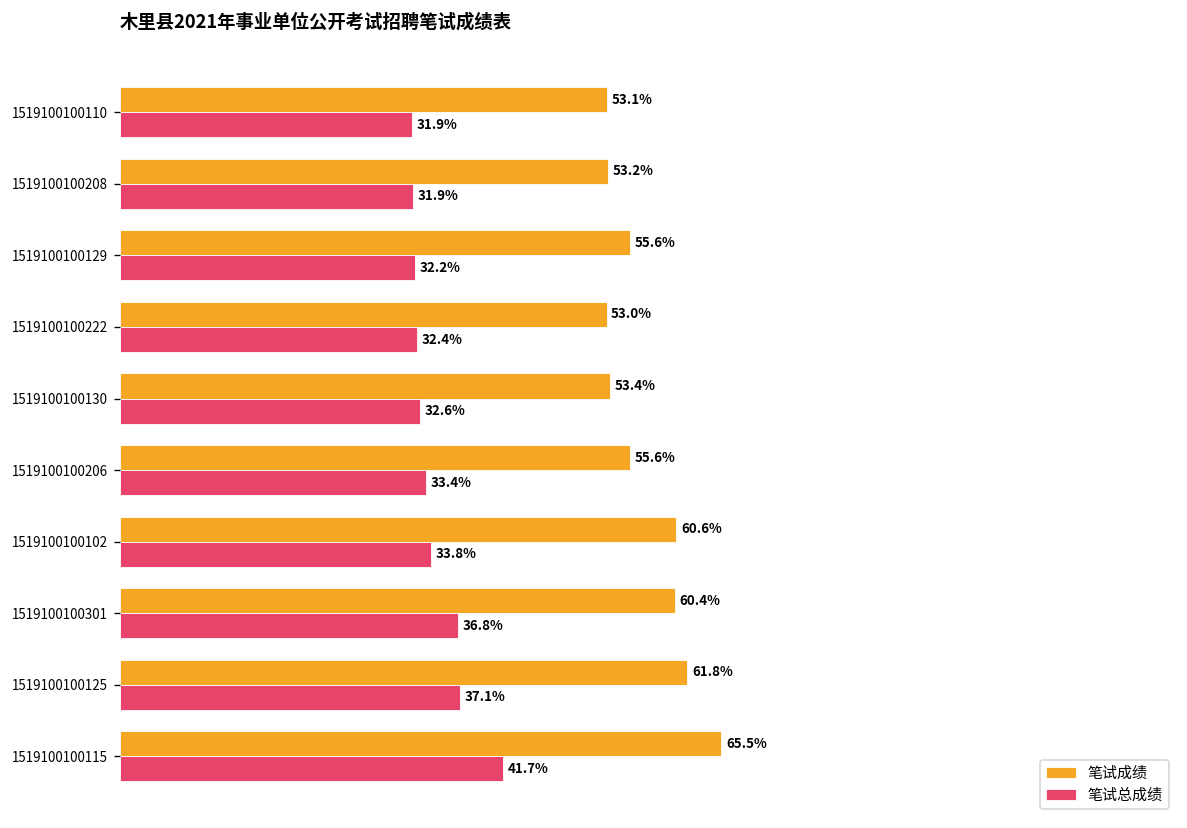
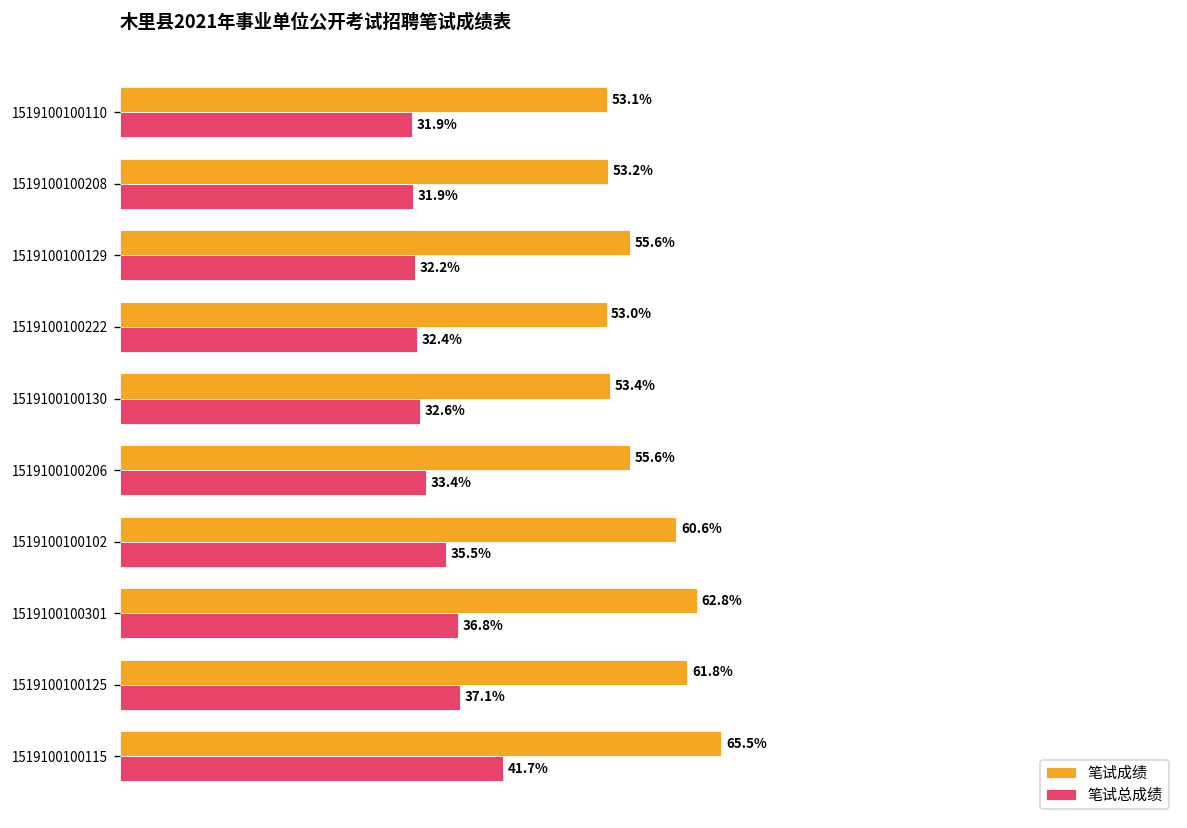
  {
    "笔试成绩": {
      "1519100100110": "53.1%",
      "1519100100208": "53.2%",
      "1519100100129": "55.6%",
      "1519100100222": "53.0%",
      "1519100100130": "53.4%",
      "1519100100206": "55.6%",
      "1519100100102": "60.6%",
-     "1519100100301": "60.4%",
+     "1519100100301": "62.8%",
      "1519100100125": "61.8%",
      "1519100100115": "65.5%"
    },
    "笔试总成绩": {
      "1519100100110": "31.9%",
      "1519100100208": "31.9%",
      "1519100100129": "32.2%",
      "1519100100222": "32.4%",
      "1519100100130": "32.6%",
      "1519100100206": "33.4%",
-     "1519100100102": "33.8%",
+     "1519100100102": "35.5%",
      "1519100100301": "36.8%",
      "1519100100125": "37.1%",
      "1519100100115": "41.7%"
    }
  }
